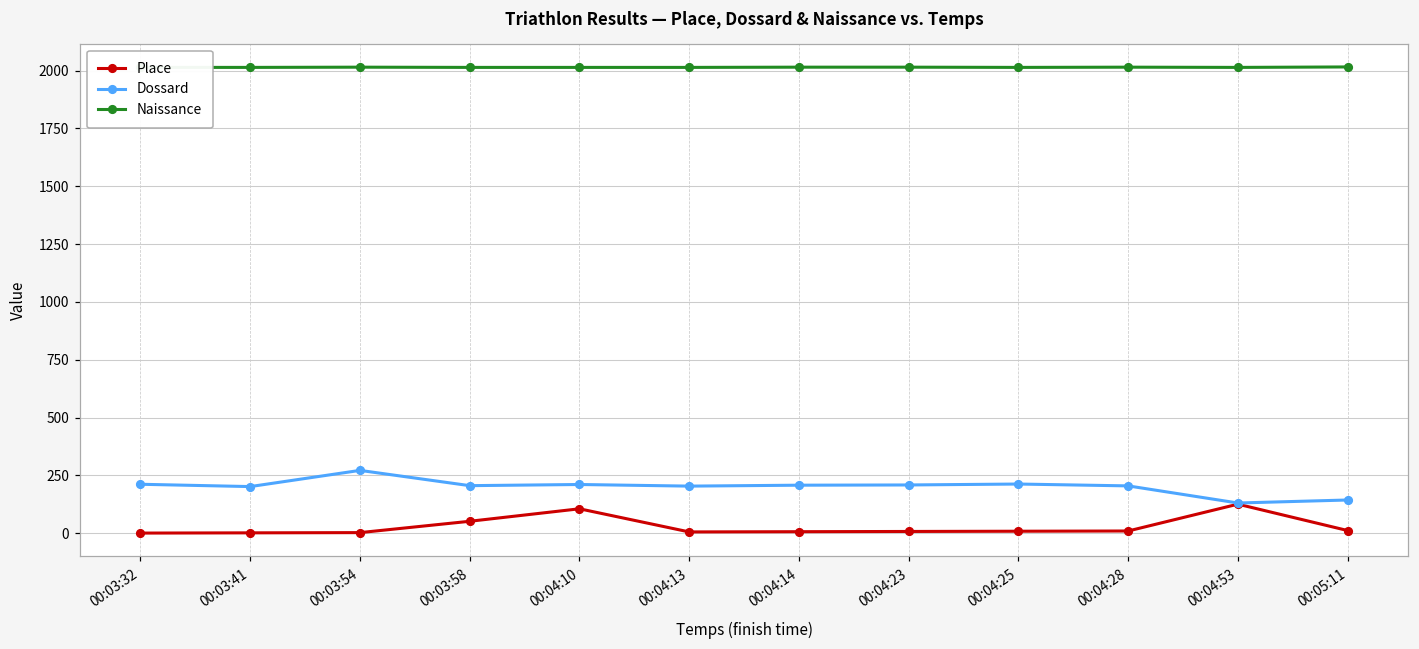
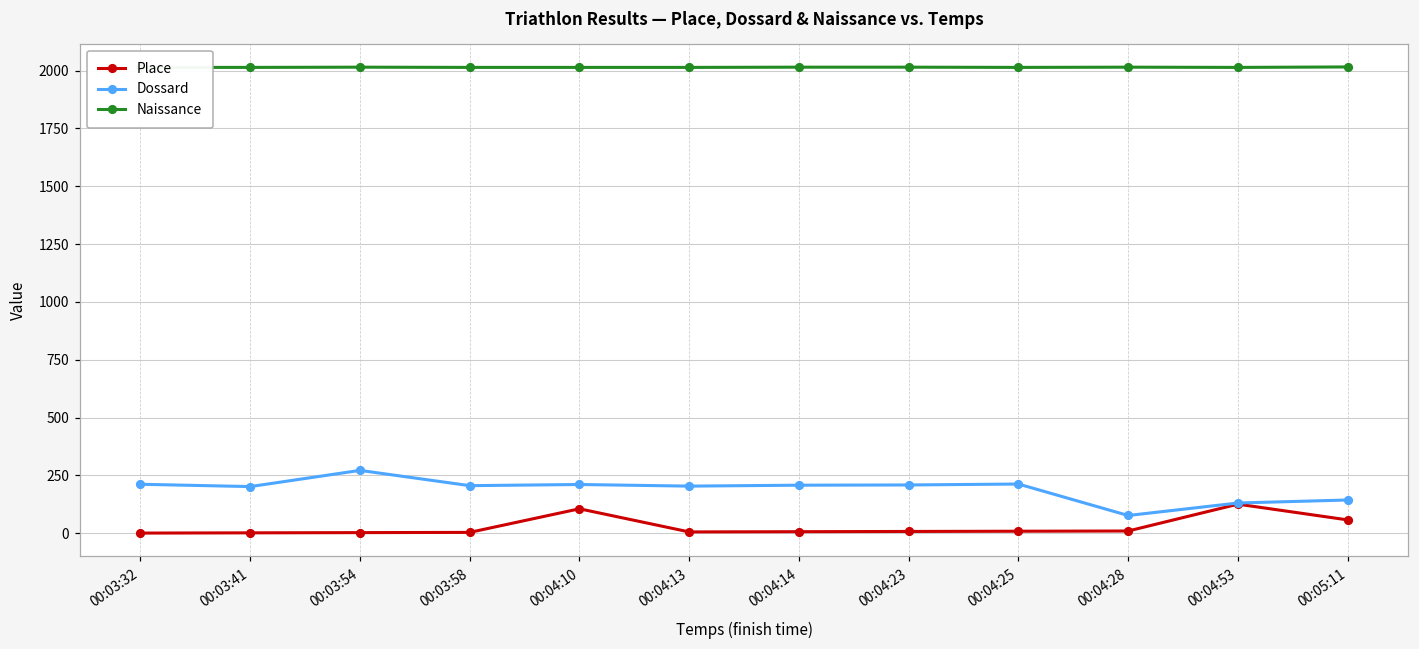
  {
    "Place": {
      "00:03:32": 0,
      "00:03:41": 0,
      "00:03:54": 0,
-     "00:03:58": 50,
+     "00:03:58": 0,
      "00:04:10": 110,
      "00:04:13": 10,
      "00:04:14": 10,
      "00:04:23": 10,
      "00:04:25": 10,
      "00:04:28": 10,
-     "00:05:11": 10
+     "00:05:11": 60
    },
    "Dossard": {
      "00:03:32": 210,
      "00:03:41": 200,
      "00:03:54": 270,
      "00:03:58": 210,
      "00:04:10": 210,
      "00:04:13": 200,
      "00:04:14": 210,
      "00:04:23": 210,
      "00:04:25": 210,
-     "00:04:28": 210,
+     "00:04:28": 80,
      "00:05:11": 140
    },
    "Naissance": {
      "00:03:41": 2010,
      "00:03:54": 2020,
      "00:03:58": 2010,
      "00:04:10": 2010,
      "00:04:13": 2010,
      "00:04:14": 2020,
      "00:04:23": 2020,
      "00:04:25": 2010,
      "00:04:28": 2020,
      "00:04:53": 2010,
      "00:05:11": 2020
    }
  }
